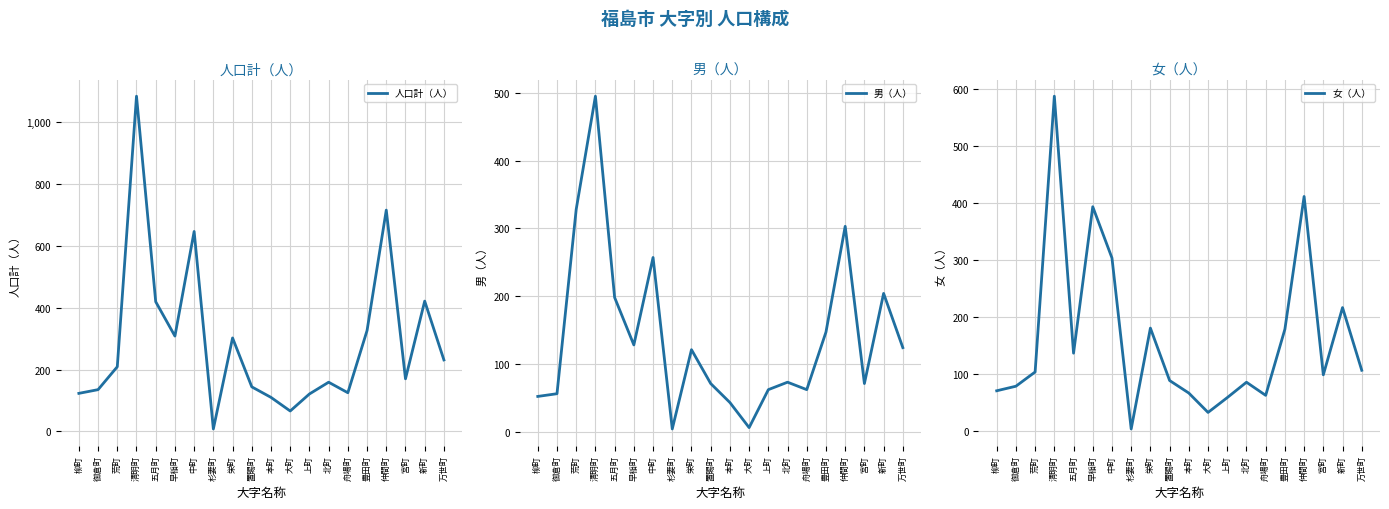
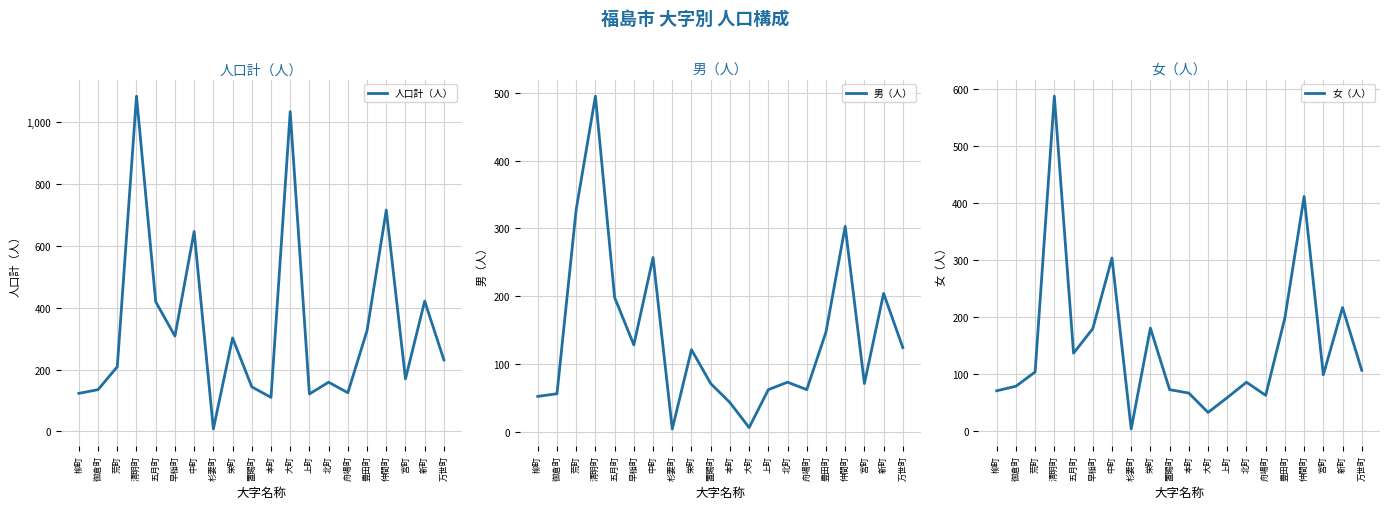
  {
    "人口計（人）": {
      "柳町": "120",
      "御倉町": "140",
      "荒町": "210",
      "清明町": "1,080",
      "五月町": "420",
      "早稲町": "310",
      "中町": "650",
      "杉妻町": "10",
      "栄町": "300",
      "置賜町": "140",
      "本町": "110",
-     "大町": "70",
+     "大町": "1,030",
      "上町": "120",
      "北町": "160",
      "舟場町": "130",
      "豊田町": "330",
      "仲間町": "720",
      "宮町": "170",
      "新町": "420",
      "万世町": "230"
    },
    "男（人）": {
      "柳町": "50",
      "御倉町": "60",
      "荒町": "330",
      "清明町": "500",
      "五月町": "200",
      "早稲町": "130",
      "中町": "260",
      "杉妻町": "0",
      "栄町": "120",
      "置賜町": "70",
      "本町": "40",
      "大町": "10",
      "上町": "60",
      "北町": "70",
      "舟場町": "60",
      "豊田町": "150",
      "仲間町": "300",
      "宮町": "70",
      "新町": "200",
      "万世町": "120"
    },
    "女（人）": {
      "柳町": "70",
      "御倉町": "80",
      "荒町": "100",
      "清明町": "590",
      "五月町": "140",
-     "早稲町": "390",
+     "早稲町": "180",
      "中町": "300",
      "杉妻町": "0",
      "栄町": "180",
-     "置賜町": "90",
+     "置賜町": "70",
      "本町": "70",
      "大町": "30",
      "上町": "60",
      "北町": "90",
      "舟場町": "60",
-     "豊田町": "180",
+     "豊田町": "200",
      "仲間町": "410",
      "宮町": "100",
      "新町": "220",
      "万世町": "110"
    }
  }
